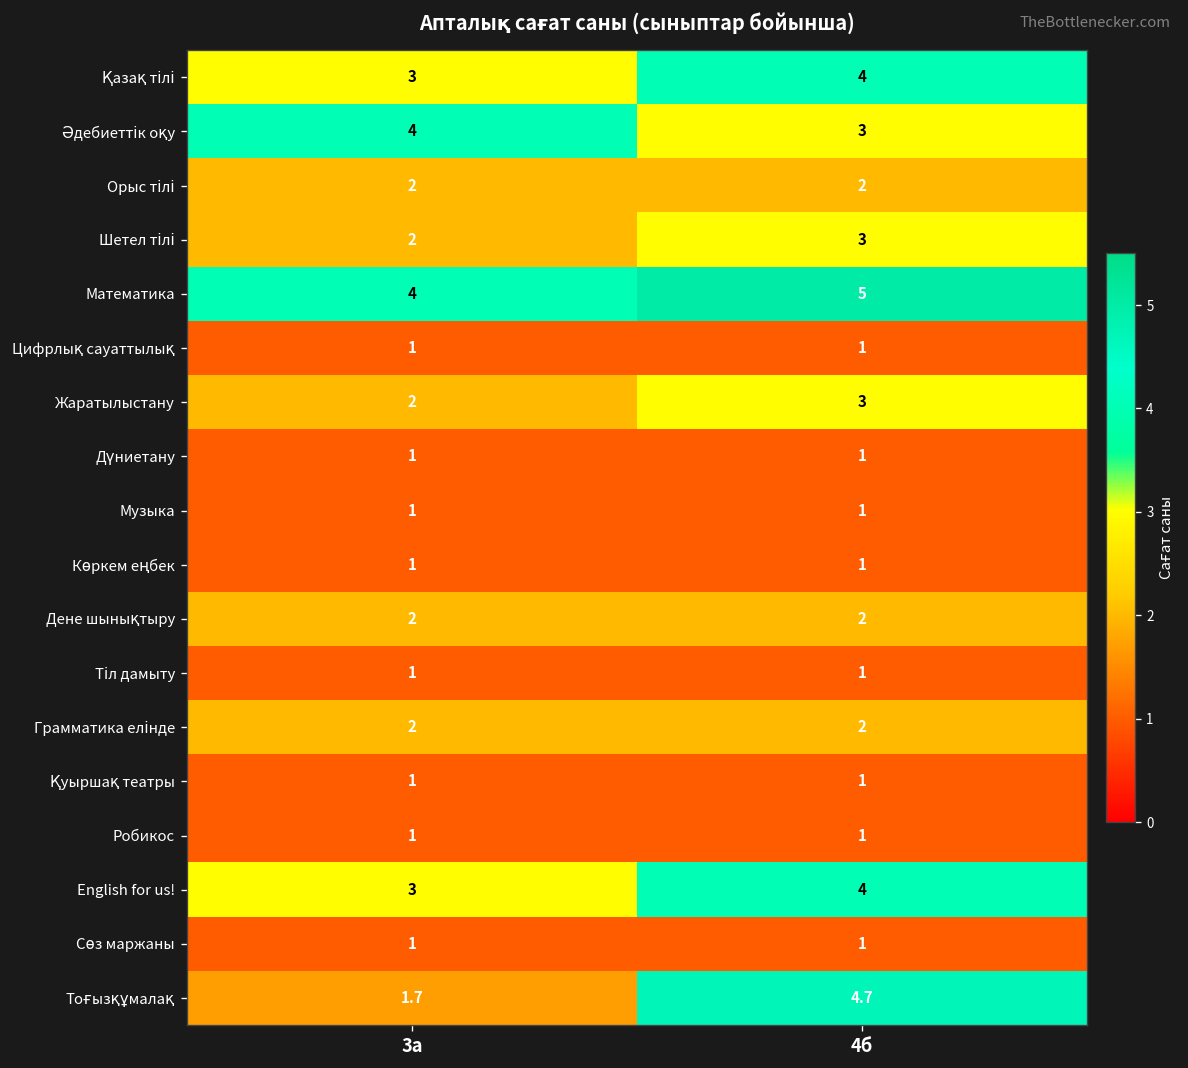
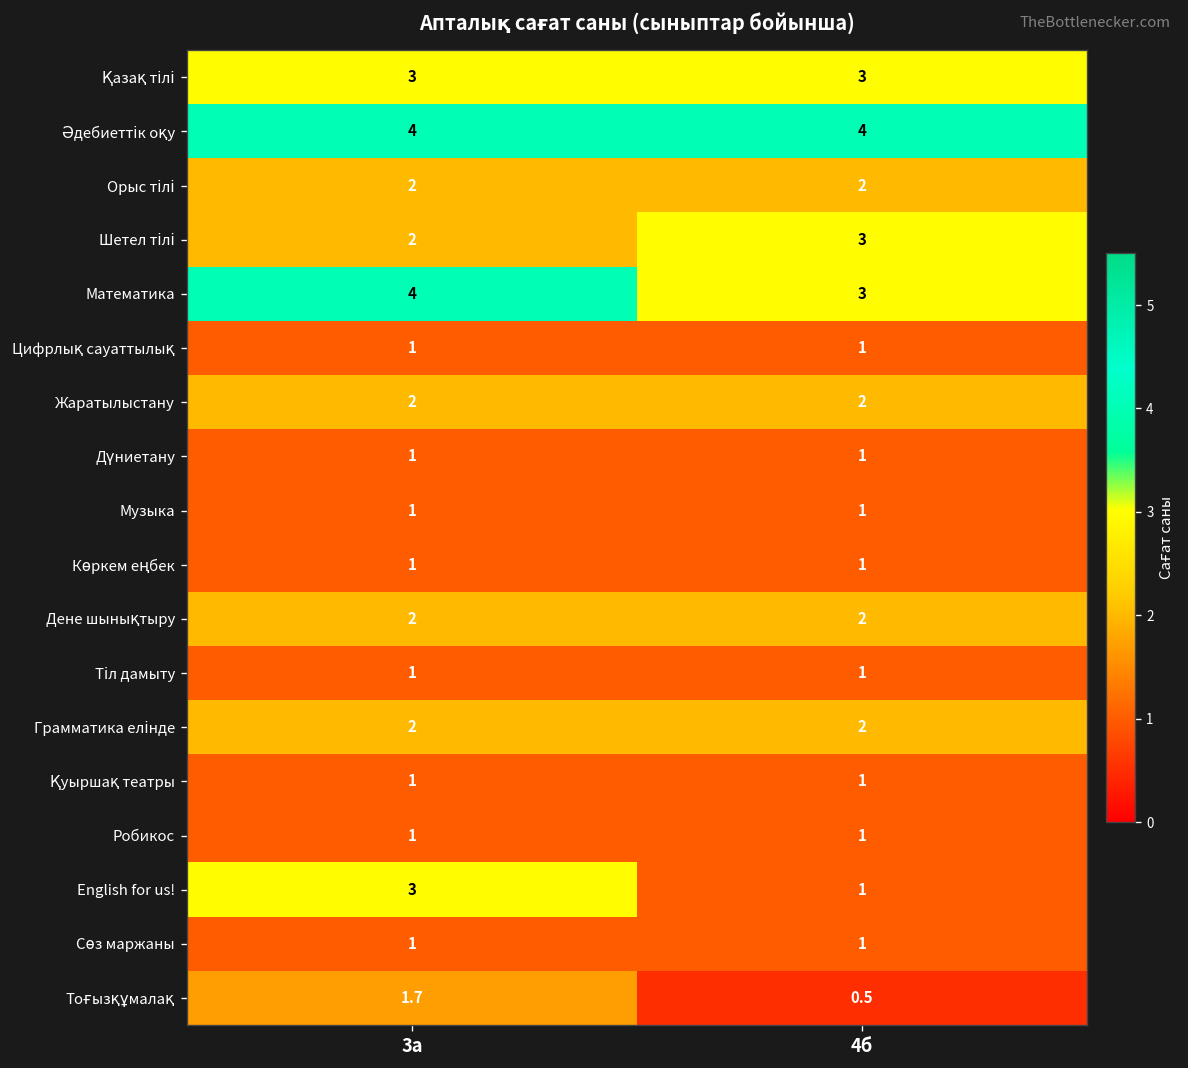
  {
    "Қазақ тілі": {
      "3а": 3,
-     "4б": 4
+     "4б": 3
    },
    "Әдебиеттік оқу": {
      "3а": 4,
-     "4б": 3
+     "4б": 4
    },
    "Орыс тілі": {
      "3а": 2,
      "4б": 2
    },
    "Шетел тілі": {
      "3а": 2,
      "4б": 3
    },
    "Математика": {
      "3а": 4,
-     "4б": 5
+     "4б": 3
    },
    "Цифрлық сауаттылық": {
      "3а": 1,
      "4б": 1
    },
    "Жаратылыстану": {
      "3а": 2,
-     "4б": 3
+     "4б": 2
    },
    "Дүниетану": {
      "3а": 1,
      "4б": 1
    },
    "Музыка": {
      "3а": 1,
      "4б": 1
    },
    "Көркем еңбек": {
      "3а": 1,
      "4б": 1
    },
    "Дене шынықтыру": {
      "3а": 2,
      "4б": 2
    },
    "Тіл дамыту": {
      "3а": 1,
      "4б": 1
    },
    "Грамматика елінде": {
      "3а": 2,
      "4б": 2
    },
    "Қуыршақ театры": {
      "3а": 1,
      "4б": 1
    },
    "Робикос": {
      "3а": 1,
      "4б": 1
    },
    "English for us!": {
      "3а": 3,
-     "4б": 4
+     "4б": 1
    },
    "Сөз маржаны": {
      "3а": 1,
      "4б": 1
    },
    "Тоғызқұмалақ": {
      "3а": 1.7,
-     "4б": 4.7
+     "4б": 0.5
    }
  }
